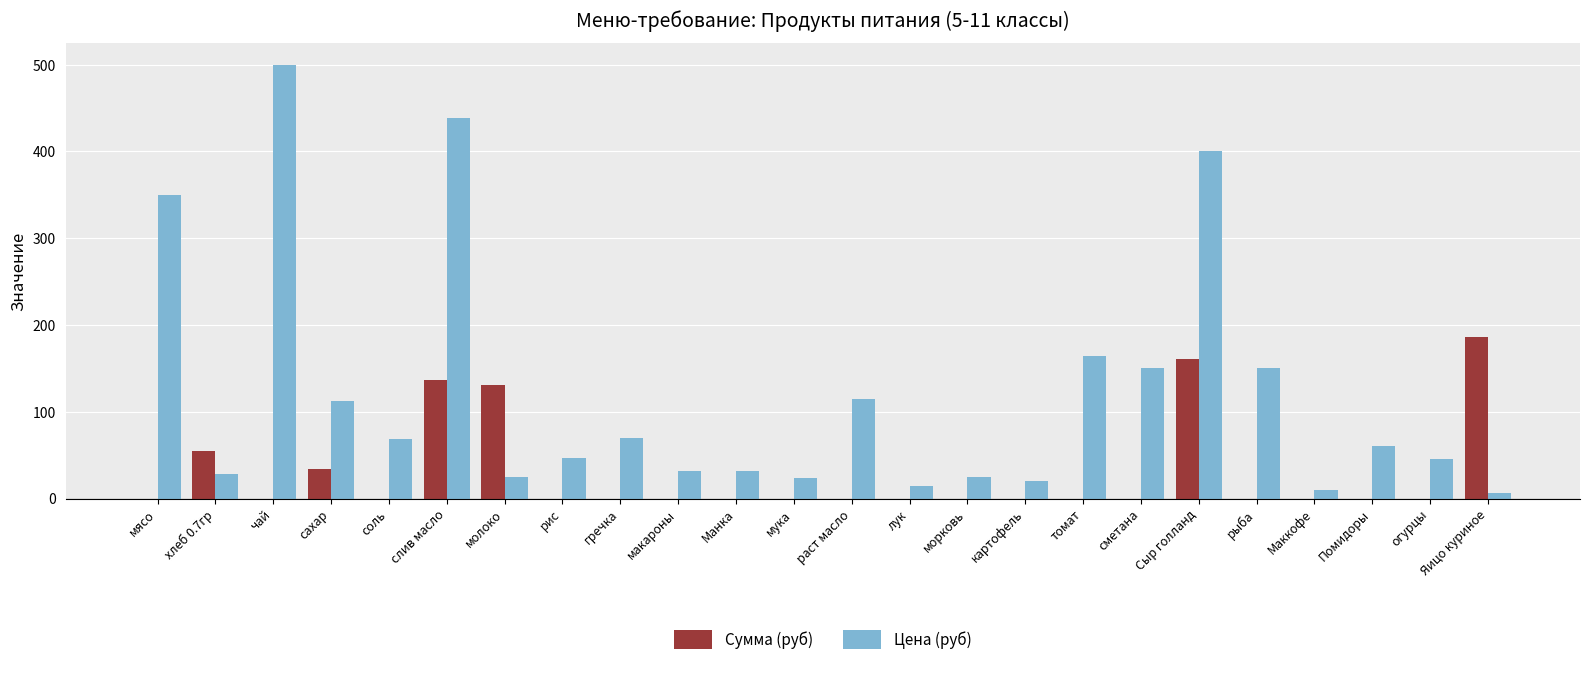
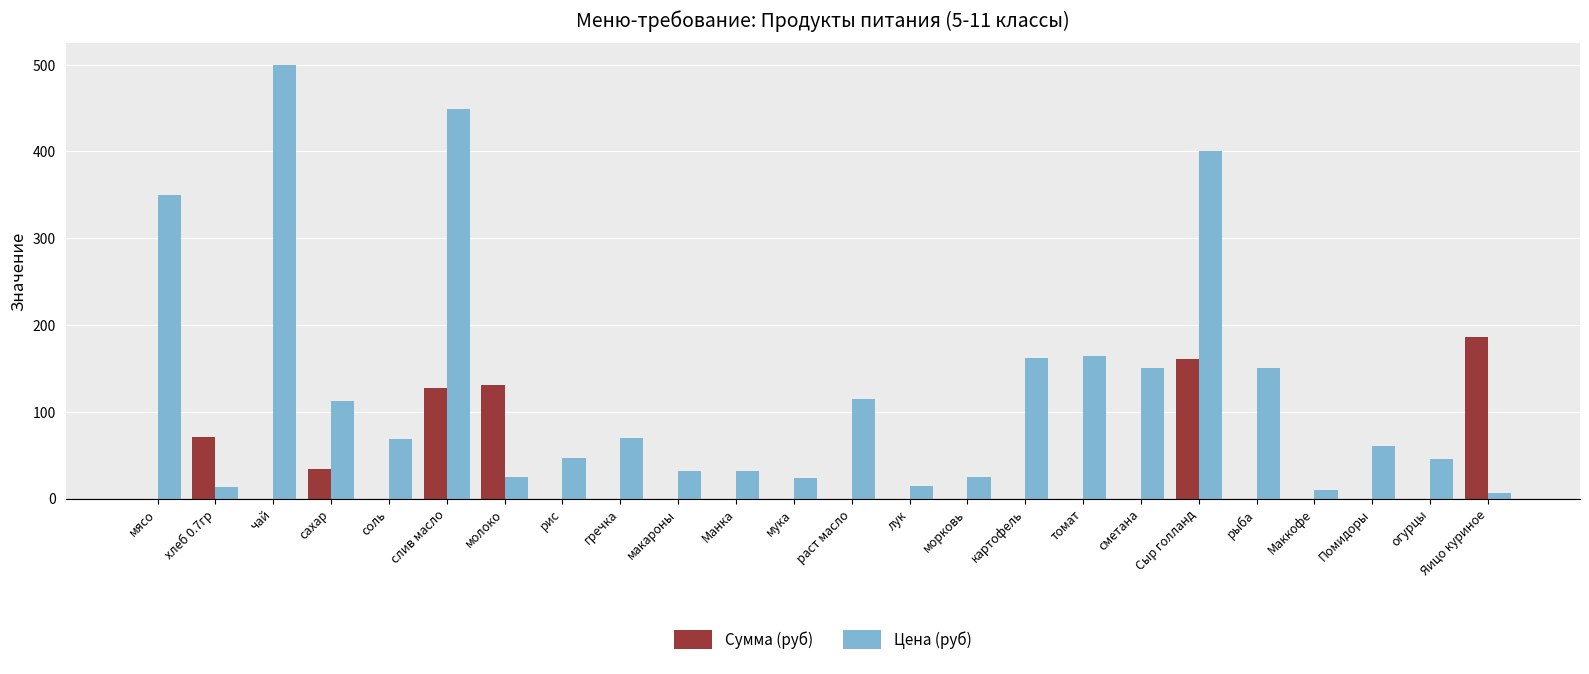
  {
    "Сумма (руб)": {
      "мясо": 0,
-     "хлеб 0.7гр": 50,
+     "хлеб 0.7гр": 70,
      "чай": 0,
      "сахар": 30,
      "соль": 0,
-     "слив масло": 140,
+     "слив масло": 130,
      "молоко": 130,
      "рис": 0,
      "гречка": 0,
      "макароны": 0,
      "Манка": 0,
      "мука": 0,
      "раст масло": 0,
      "лук": 0,
      "морковь": 0,
      "картофель": 0,
      "томат": 0,
      "сметана": 0,
      "Сыр голланд": 160,
      "рыба": 0,
      "Маккофе": 0,
      "Помидоры": 0,
      "огурцы": 0,
      "Яицо куриное": 190
    },
    "Цена (руб)": {
      "мясо": 350,
-     "хлеб 0.7гр": 30,
+     "хлеб 0.7гр": 10,
      "чай": 500,
      "сахар": 110,
      "соль": 70,
-     "слив масло": 440,
+     "слив масло": 450,
      "молоко": 30,
      "рис": 50,
      "гречка": 70,
      "макароны": 30,
      "Манка": 30,
      "мука": 20,
      "раст масло": 120,
      "лук": 20,
      "морковь": 30,
-     "картофель": 20,
+     "картофель": 160,
      "томат": 160,
      "сметана": 150,
      "Сыр голланд": 400,
      "рыба": 150,
      "Маккофе": 10,
      "Помидоры": 60,
      "огурцы": 50,
      "Яицо куриное": 10
    }
  }
